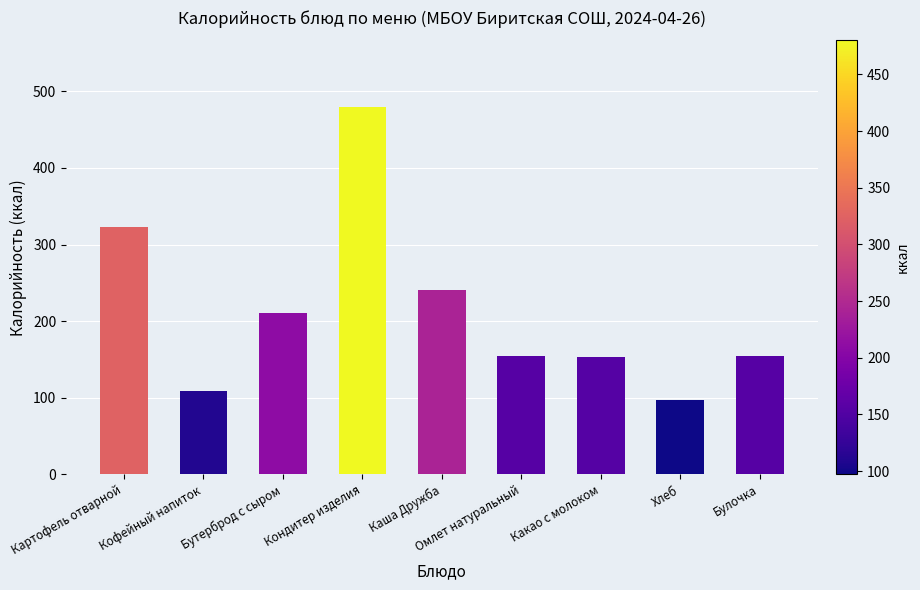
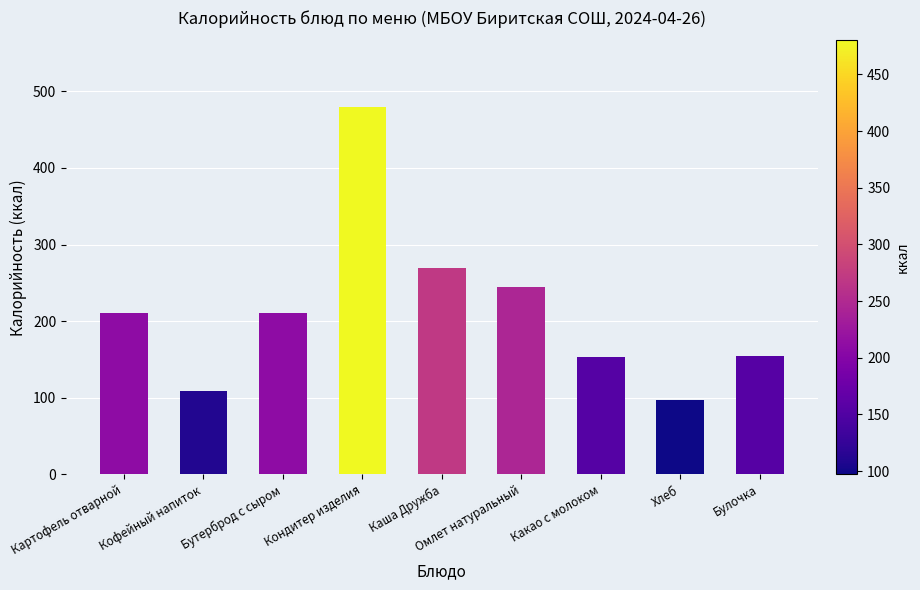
  {
-   "Картофель отварной": 320,
+   "Картофель отварной": 210,
    "Кофейный напиток": 110,
    "Бутерброд с сыром": 210,
    "Кондитер изделия": 480,
-   "Каша Дружба": 240,
-   "Омлет натуральный": 160,
+   "Каша Дружба": 270,
+   "Омлет натуральный": 240,
    "Какао с молоком": 150,
    "Хлеб": 100,
    "Булочка": 160
  }
